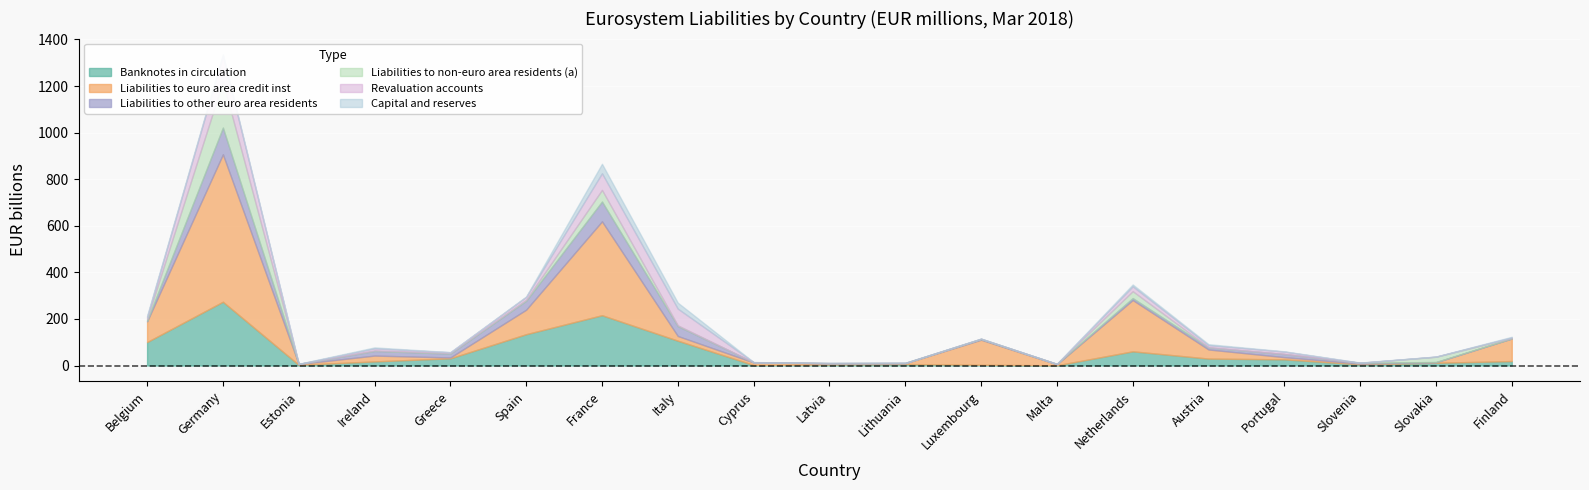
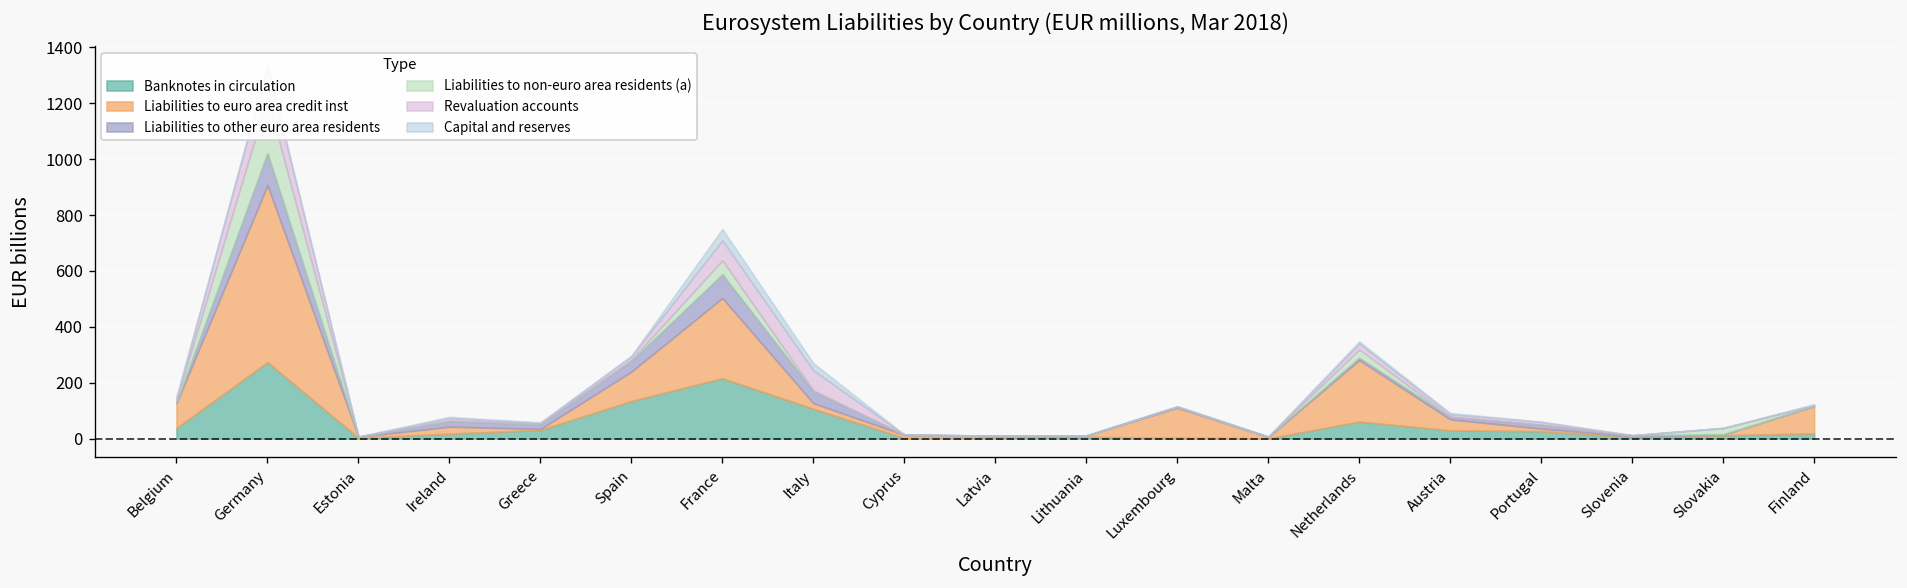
  {
    "Banknotes in circulation": {
-     "Belgium": 100,
+     "Belgium": 40,
      "Germany": 270,
      "Ireland": 20,
      "Spain": 130,
      "France": 220,
      "Italy": 110,
      "Netherlands": 60,
      "Austria": 30,
      "Finland": 20
    },
    "Liabilities to euro area credit inst": {
      "Germany": 630,
      "Ireland": 30,
      "Spain": 110,
-     "France": 400,
+     "France": 290,
      "Italy": 20
    }
  }
